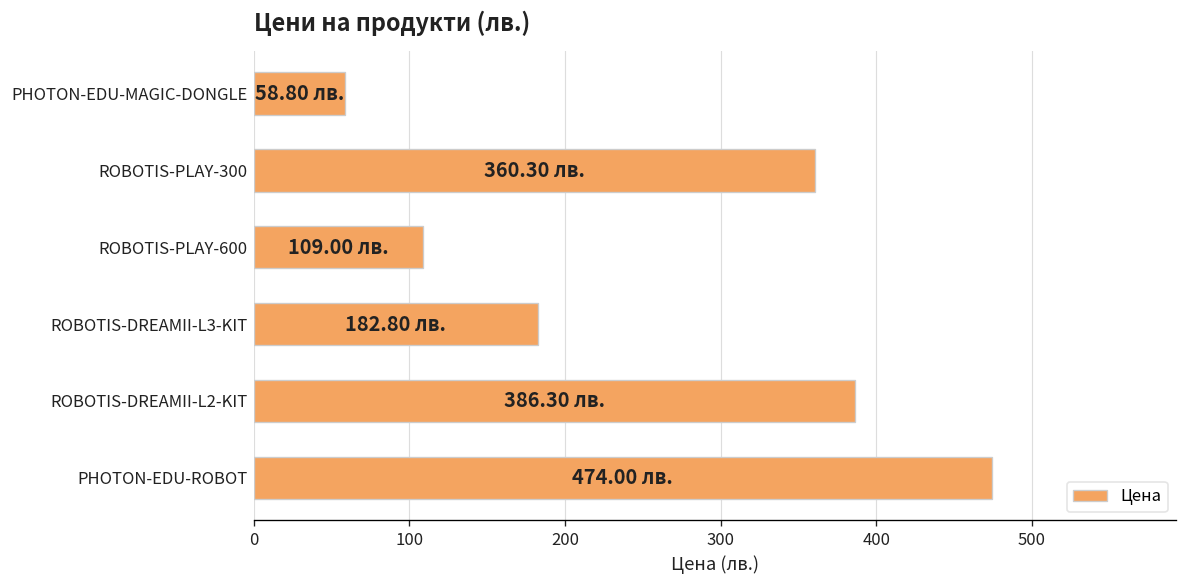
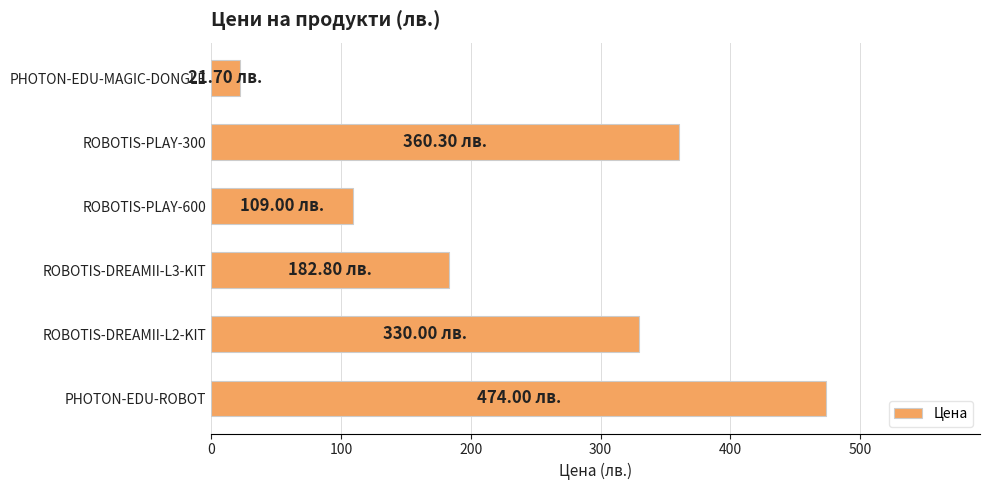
  {
-   "PHOTON-EDU-MAGIC-DONGLE": 58.80,
+   "PHOTON-EDU-MAGIC-DONGLE": 21.70,
    "ROBOTIS-PLAY-300": 360.30,
    "ROBOTIS-PLAY-600": 109.00,
    "ROBOTIS-DREAMII-L3-KIT": 182.80,
-   "ROBOTIS-DREAMII-L2-KIT": 386.30,
+   "ROBOTIS-DREAMII-L2-KIT": 330.00,
    "PHOTON-EDU-ROBOT": 474.00
  }
